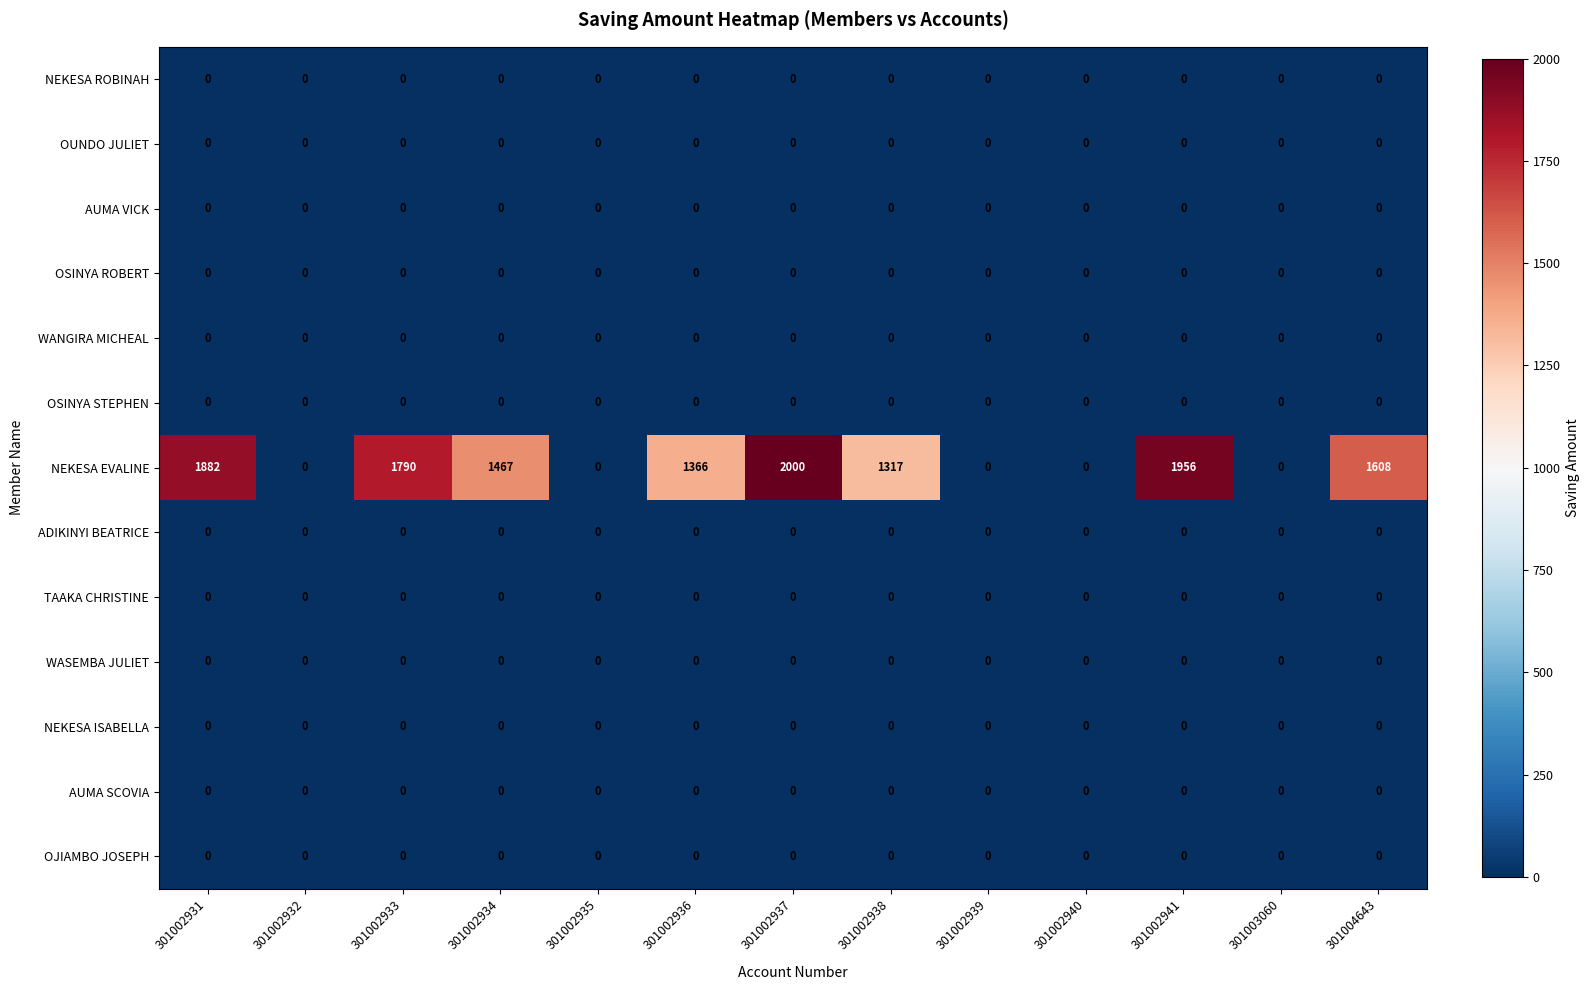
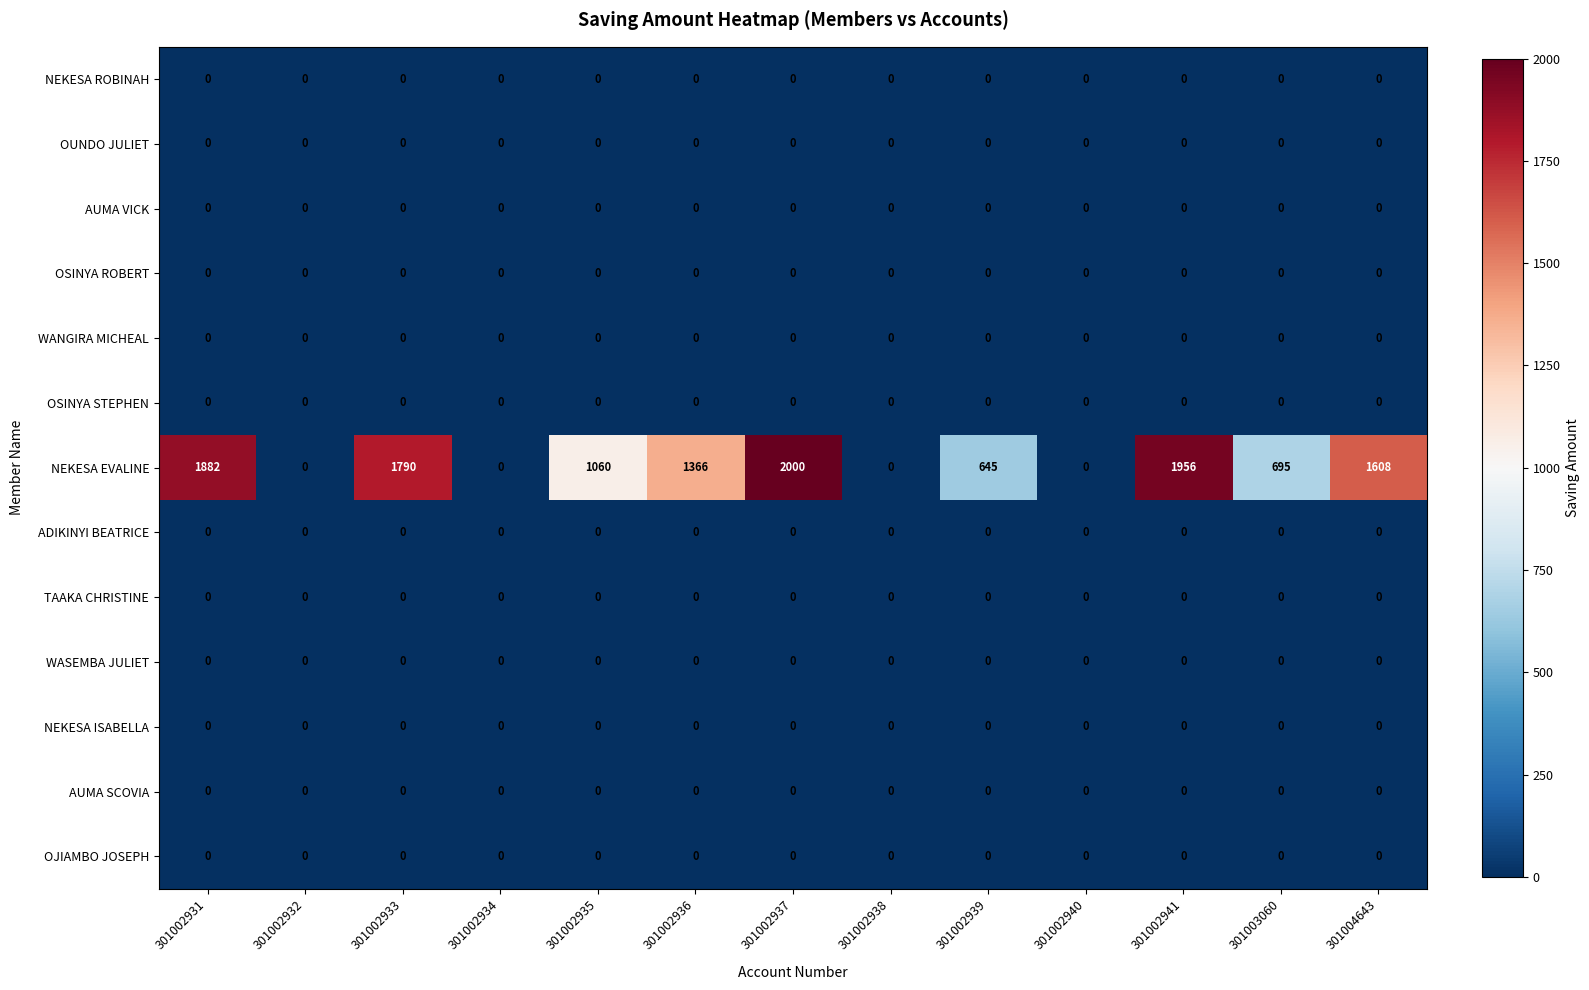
  {
    "NEKESA ROBINAH": {
      "301002931": 0,
      "301002932": 0,
      "301002933": 0,
      "301002934": 0,
      "301002935": 0,
      "301002936": 0,
      "301002937": 0,
      "301002938": 0,
      "301002939": 0,
      "301002940": 0,
      "301002941": 0,
      "301003060": 0,
      "301004643": 0
    },
    "OUNDO JULIET": {
      "301002931": 0,
      "301002932": 0,
      "301002933": 0,
      "301002934": 0,
      "301002935": 0,
      "301002936": 0,
      "301002937": 0,
      "301002938": 0,
      "301002939": 0,
      "301002940": 0,
      "301002941": 0,
      "301003060": 0,
      "301004643": 0
    },
    "AUMA VICK": {
      "301002931": 0,
      "301002932": 0,
      "301002933": 0,
      "301002934": 0,
      "301002935": 0,
      "301002936": 0,
      "301002937": 0,
      "301002938": 0,
      "301002939": 0,
      "301002940": 0,
      "301002941": 0,
      "301003060": 0,
      "301004643": 0
    },
    "OSINYA ROBERT": {
      "301002931": 0,
      "301002932": 0,
      "301002933": 0,
      "301002934": 0,
      "301002935": 0,
      "301002936": 0,
      "301002937": 0,
      "301002938": 0,
      "301002939": 0,
      "301002940": 0,
      "301002941": 0,
      "301003060": 0,
      "301004643": 0
    },
    "WANGIRA MICHEAL": {
      "301002931": 0,
      "301002932": 0,
      "301002933": 0,
      "301002934": 0,
      "301002935": 0,
      "301002936": 0,
      "301002937": 0,
      "301002938": 0,
      "301002939": 0,
      "301002940": 0,
      "301002941": 0,
      "301003060": 0,
      "301004643": 0
    },
    "OSINYA STEPHEN": {
      "301002931": 0,
      "301002932": 0,
      "301002933": 0,
      "301002934": 0,
      "301002935": 0,
      "301002936": 0,
      "301002937": 0,
      "301002938": 0,
      "301002939": 0,
      "301002940": 0,
      "301002941": 0,
      "301003060": 0,
      "301004643": 0
    },
    "NEKESA EVALINE": {
      "301002931": 1882,
      "301002932": 0,
      "301002933": 1790,
-     "301002934": 1467,
-     "301002935": 0,
+     "301002934": 0,
+     "301002935": 1060,
      "301002936": 1366,
      "301002937": 2000,
-     "301002938": 1317,
-     "301002939": 0,
+     "301002938": 0,
+     "301002939": 645,
      "301002940": 0,
      "301002941": 1956,
-     "301003060": 0,
+     "301003060": 695,
      "301004643": 1608
    },
    "ADIKINYI BEATRICE": {
      "301002931": 0,
      "301002932": 0,
      "301002933": 0,
      "301002934": 0,
      "301002935": 0,
      "301002936": 0,
      "301002937": 0,
      "301002938": 0,
      "301002939": 0,
      "301002940": 0,
      "301002941": 0,
      "301003060": 0,
      "301004643": 0
    },
    "TAAKA CHRISTINE": {
      "301002931": 0,
      "301002932": 0,
      "301002933": 0,
      "301002934": 0,
      "301002935": 0,
      "301002936": 0,
      "301002937": 0,
      "301002938": 0,
      "301002939": 0,
      "301002940": 0,
      "301002941": 0,
      "301003060": 0,
      "301004643": 0
    },
    "WASEMBA JULIET": {
      "301002931": 0,
      "301002932": 0,
      "301002933": 0,
      "301002934": 0,
      "301002935": 0,
      "301002936": 0,
      "301002937": 0,
      "301002938": 0,
      "301002939": 0,
      "301002940": 0,
      "301002941": 0,
      "301003060": 0,
      "301004643": 0
    },
    "NEKESA ISABELLA": {
      "301002931": 0,
      "301002932": 0,
      "301002933": 0,
      "301002934": 0,
      "301002935": 0,
      "301002936": 0,
      "301002937": 0,
      "301002938": 0,
      "301002939": 0,
      "301002940": 0,
      "301002941": 0,
      "301003060": 0,
      "301004643": 0
    },
    "AUMA SCOVIA": {
      "301002931": 0,
      "301002932": 0,
      "301002933": 0,
      "301002934": 0,
      "301002935": 0,
      "301002936": 0,
      "301002937": 0,
      "301002938": 0,
      "301002939": 0,
      "301002940": 0,
      "301002941": 0,
      "301003060": 0,
      "301004643": 0
    },
    "OJIAMBO JOSEPH": {
      "301002931": 0,
      "301002932": 0,
      "301002933": 0,
      "301002934": 0,
      "301002935": 0,
      "301002936": 0,
      "301002937": 0,
      "301002938": 0,
      "301002939": 0,
      "301002940": 0,
      "301002941": 0,
      "301003060": 0,
      "301004643": 0
    }
  }
